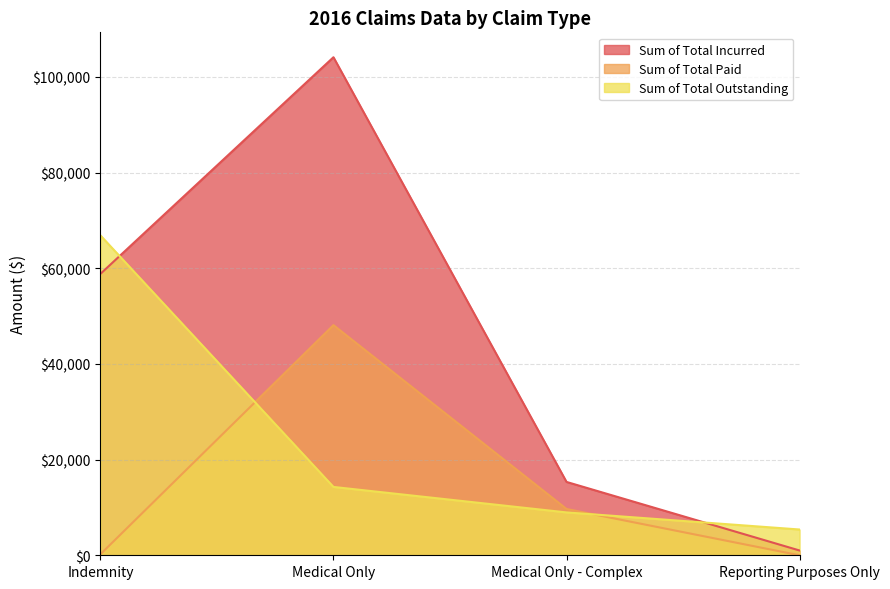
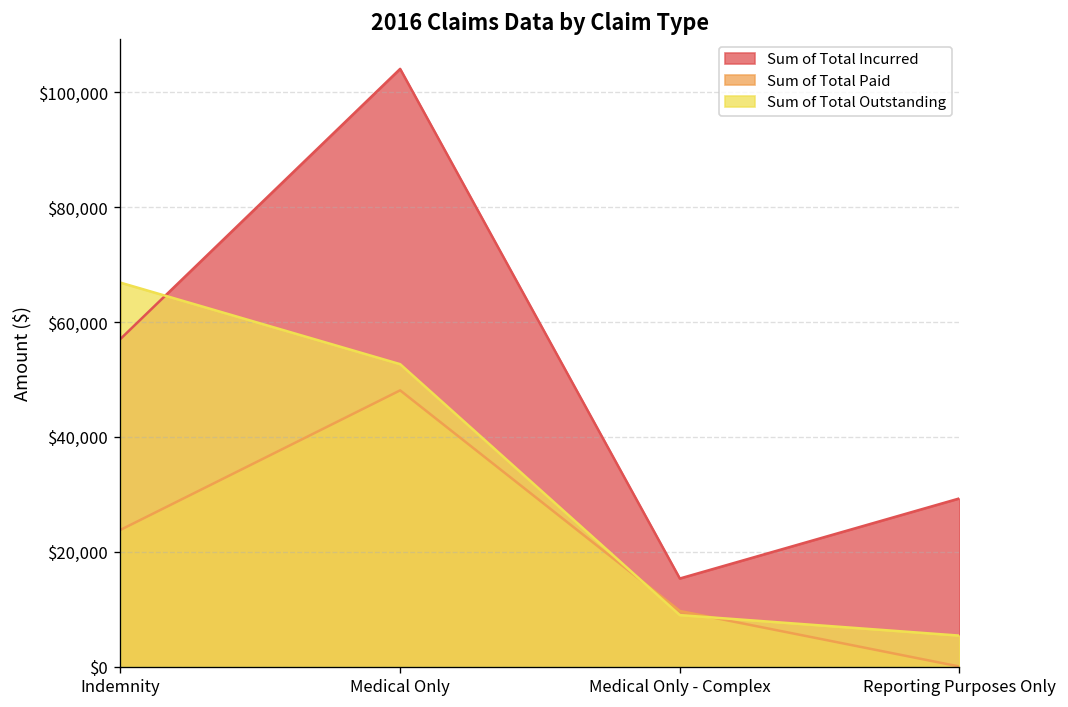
  {
    "Sum of Total Incurred": {
-     "Indemnity": "$59,000",
+     "Indemnity": "$57,000",
      "Medical Only": "$104,000",
      "Medical Only - Complex": "$15,000",
-     "Reporting Purposes Only": "$1,000"
+     "Reporting Purposes Only": "$29,000"
    },
    "Sum of Total Paid": {
-     "Indemnity": "$0",
+     "Indemnity": "$24,000",
      "Medical Only": "$48,000",
      "Medical Only - Complex": "$10,000",
      "Reporting Purposes Only": "$0"
    },
    "Sum of Total Outstanding": {
      "Indemnity": "$67,000",
-     "Medical Only": "$14,000",
+     "Medical Only": "$53,000",
      "Medical Only - Complex": "$9,000",
      "Reporting Purposes Only": "$5,000"
    }
  }
